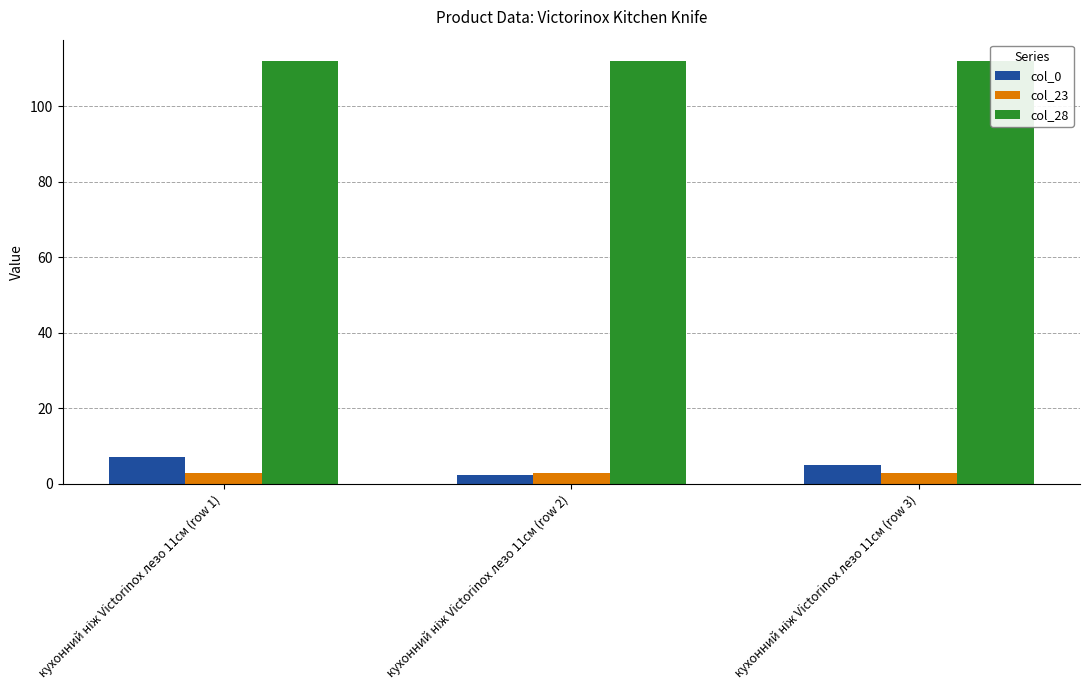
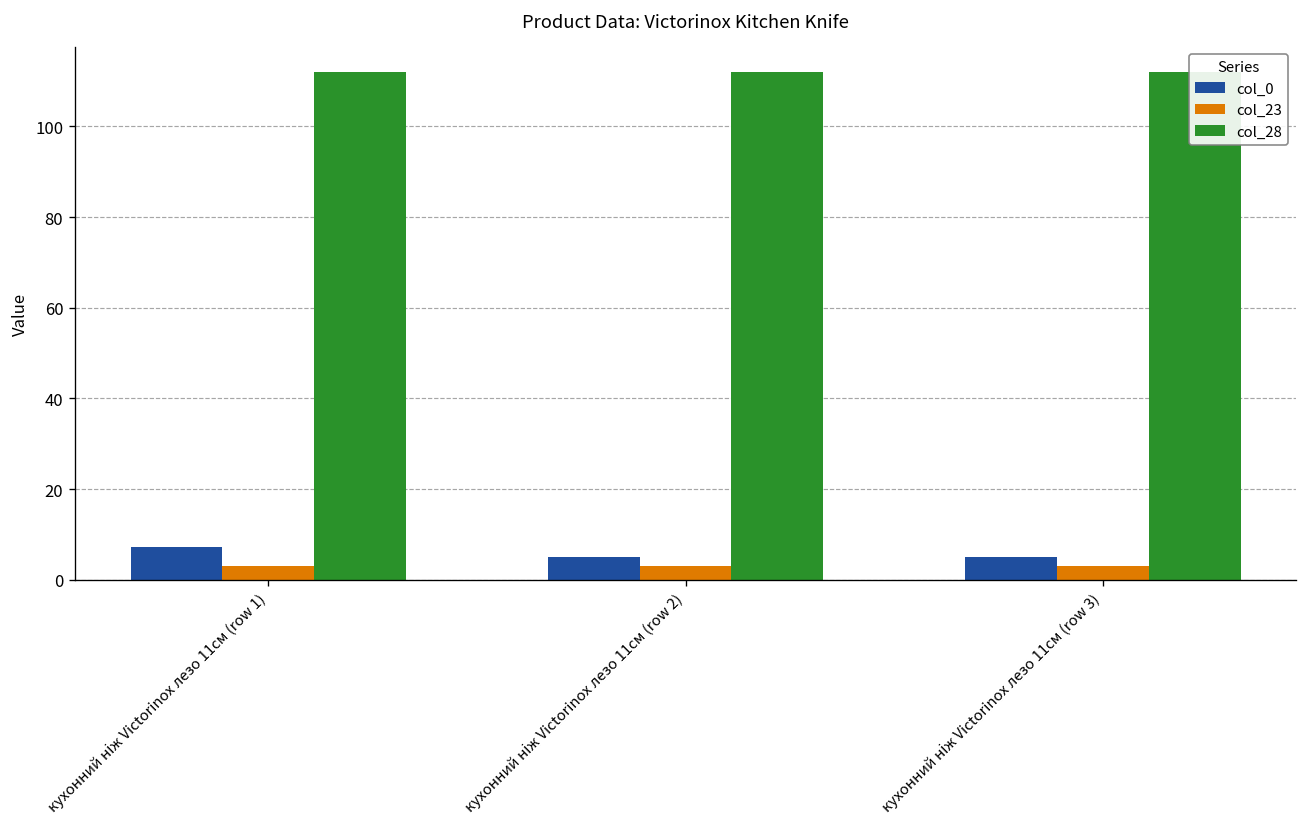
  {
    "col_0": {
      "кухонний ніж Victorinox лезо 11см (row 1)": 7,
-     "кухонний ніж Victorinox лезо 11см (row 2)": 2,
+     "кухонний ніж Victorinox лезо 11см (row 2)": 5,
      "кухонний ніж Victorinox лезо 11см (row 3)": 5
    },
    "col_23": {
      "кухонний ніж Victorinox лезо 11см (row 1)": 3,
      "кухонний ніж Victorinox лезо 11см (row 2)": 3,
      "кухонний ніж Victorinox лезо 11см (row 3)": 3
    },
    "col_28": {
      "кухонний ніж Victorinox лезо 11см (row 1)": 112,
      "кухонний ніж Victorinox лезо 11см (row 2)": 112
    }
  }
